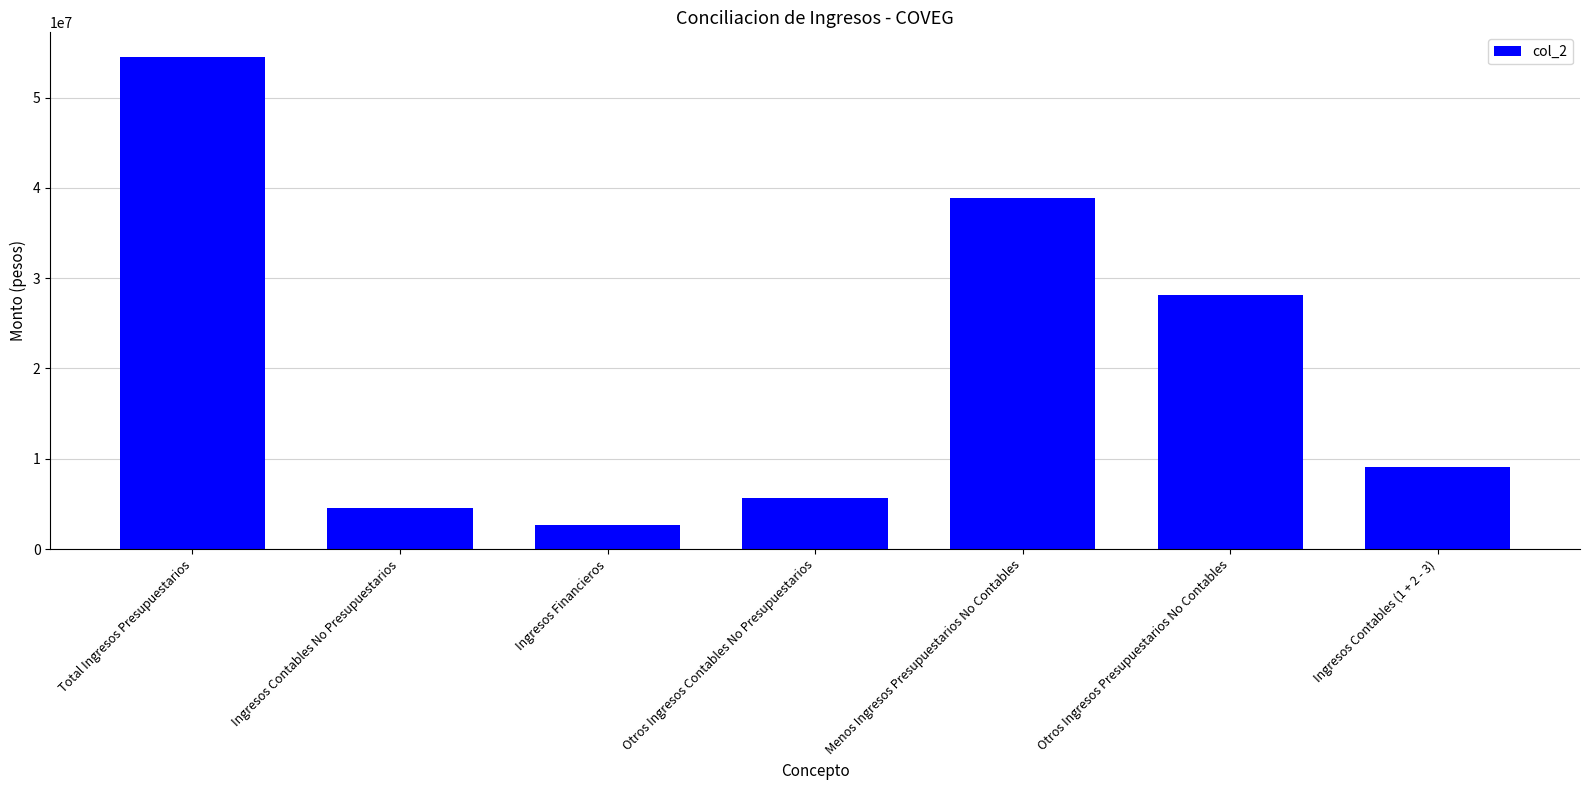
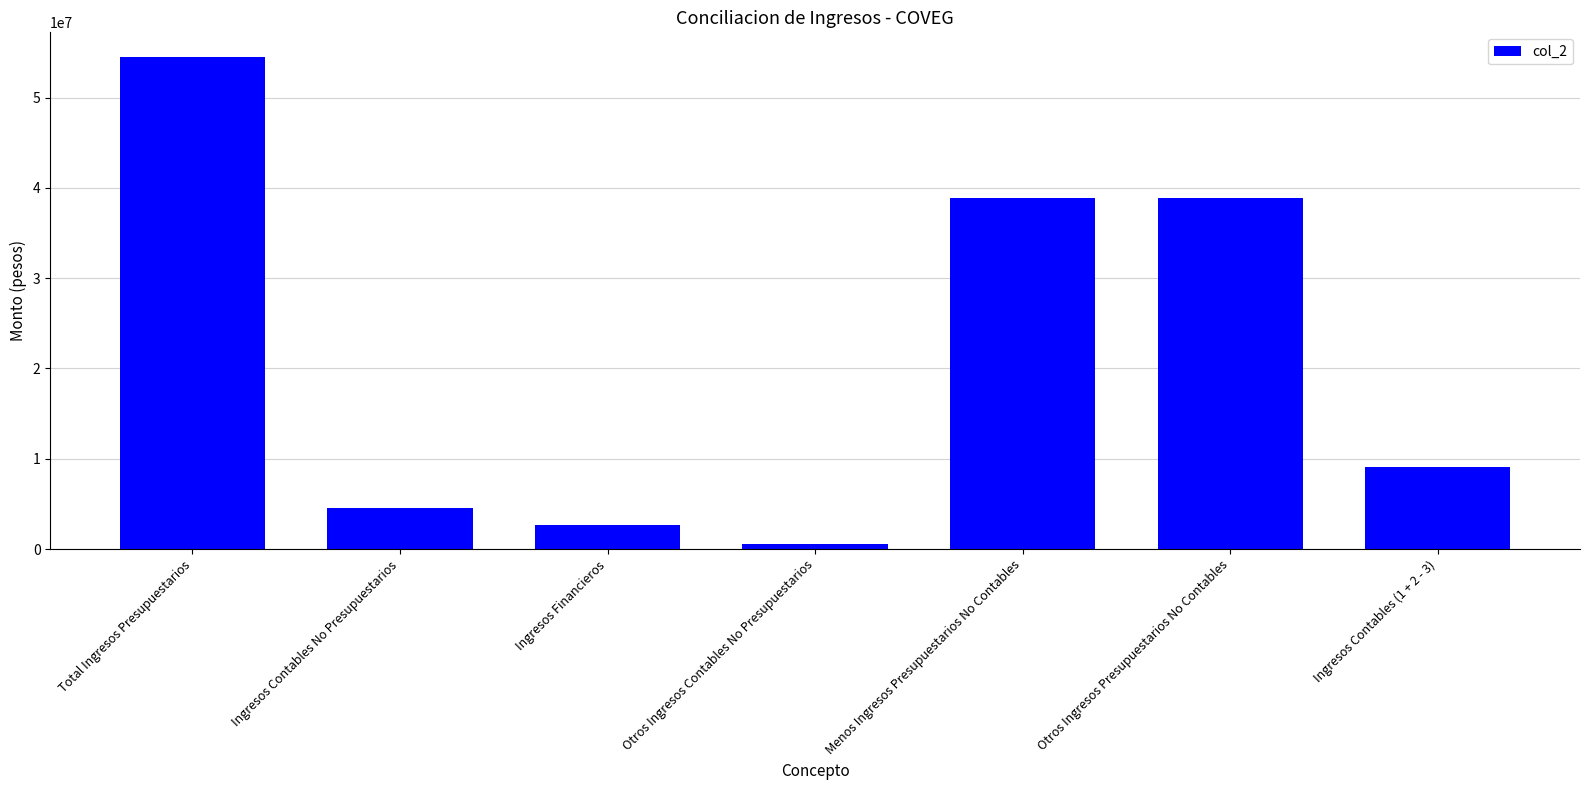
  {
    "Total Ingresos Presupuestarios": 55000000,
    "Ingresos Contables No Presupuestarios": 5000000,
    "Ingresos Financieros": 3000000,
-   "Otros Ingresos Contables No Presupuestarios": 6000000,
+   "Otros Ingresos Contables No Presupuestarios": 1000000,
    "Menos Ingresos Presupuestarios No Contables": 39000000,
-   "Otros Ingresos Presupuestarios No Contables": 28000000,
+   "Otros Ingresos Presupuestarios No Contables": 39000000,
    "Ingresos Contables (1 + 2 - 3)": 9000000
  }
